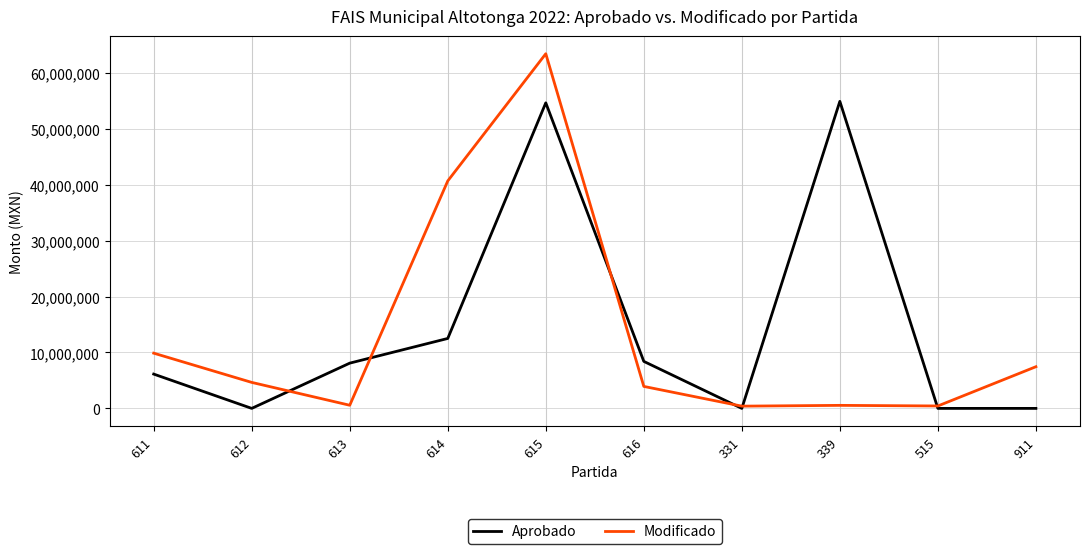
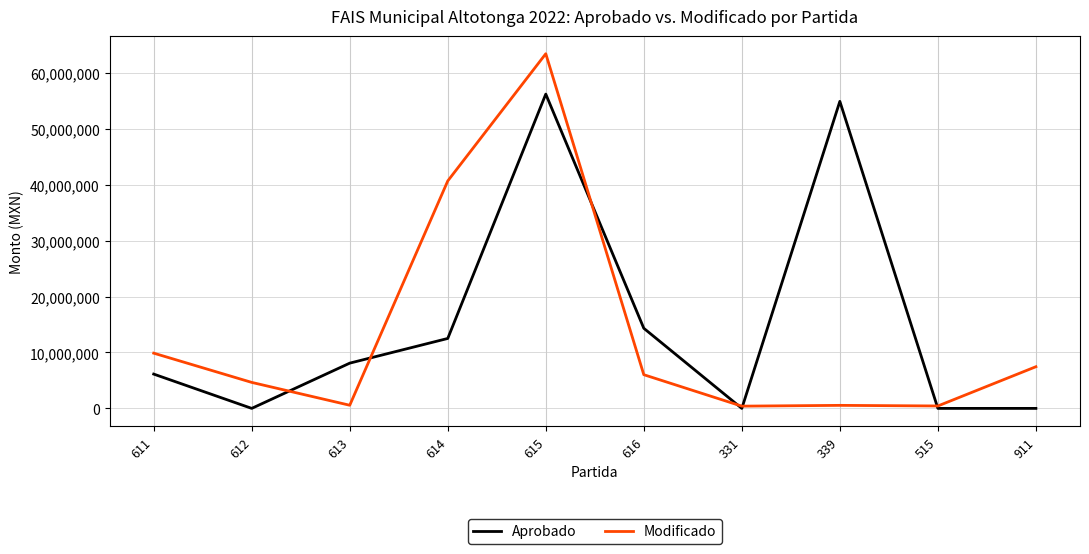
  {
    "Aprobado": {
      "611": "6,000,000",
      "612": "0",
      "613": "8,000,000",
      "614": "13,000,000",
-     "615": "55,000,000",
-     "616": "8,000,000",
+     "615": "56,000,000",
+     "616": "14,000,000",
      "339": "55,000,000",
      "911": "0"
    },
    "Modificado": {
      "611": "10,000,000",
      "612": "5,000,000",
      "613": "1,000,000",
      "614": "41,000,000",
      "615": "63,000,000",
-     "616": "4,000,000",
+     "616": "6,000,000",
      "339": "1,000,000",
      "911": "7,000,000"
    }
  }
